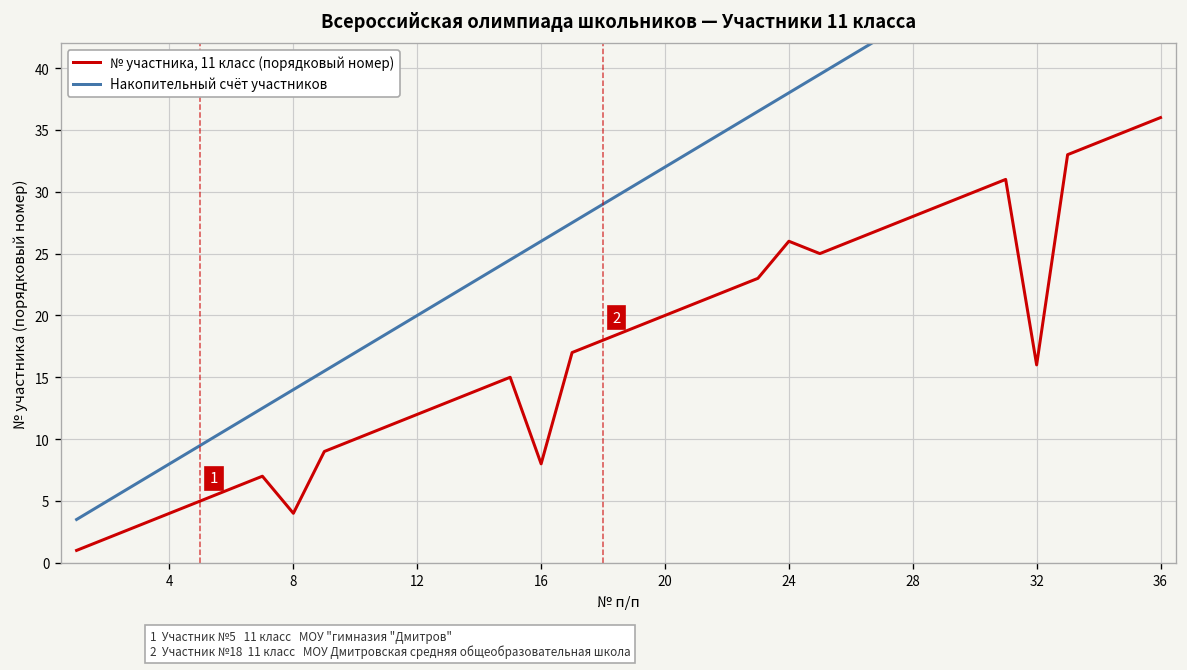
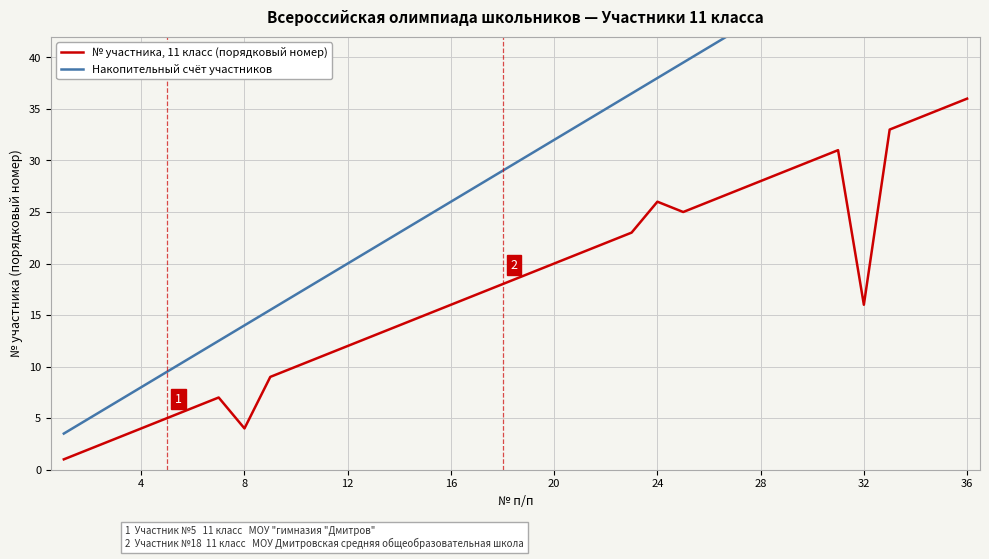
  {
    "№ участника, 11 класс (порядковый номер)": {
      "4": 4,
      "8": 4,
      "12": 12,
-     "16": 8,
+     "16": 16,
      "20": 20,
      "24": 26,
      "28": 28,
      "32": 16,
      "36": 36
    },
    "Накопительный счёт участников": {
      "4": 8,
      "8": 14,
      "12": 20,
      "16": 26,
      "20": 32,
      "24": 38
    }
  }
